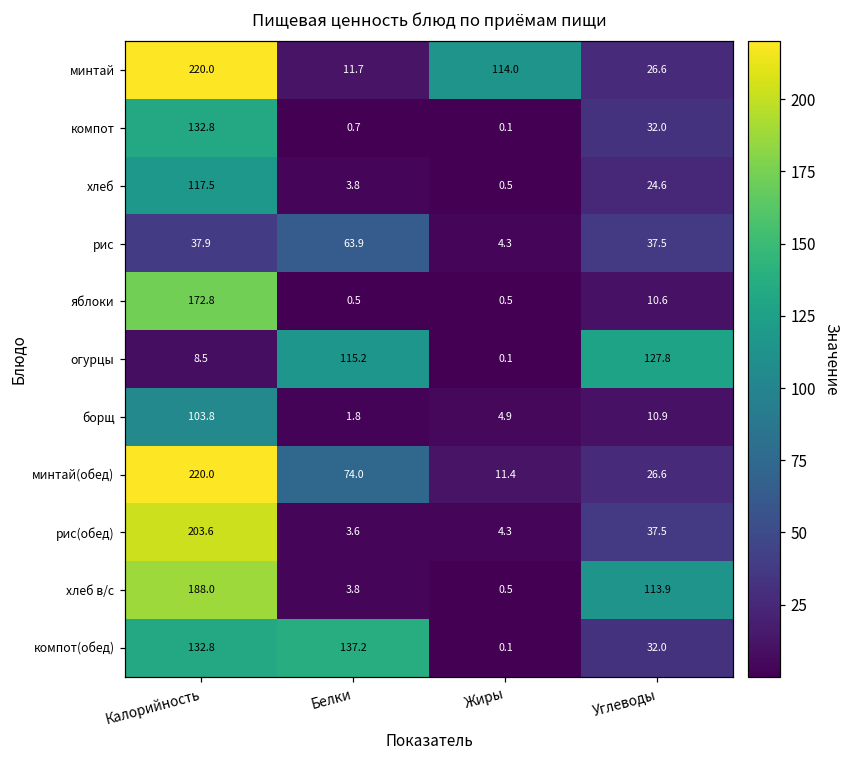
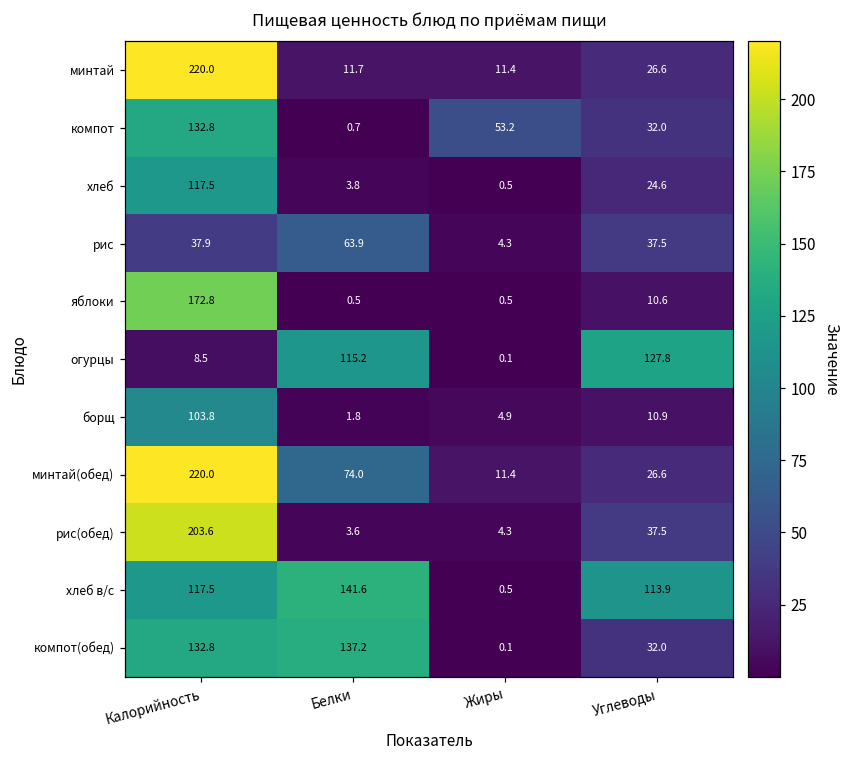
  {
    "минтай": {
      "Калорийность": 220.0,
      "Белки": 11.7,
-     "Жиры": 114.0,
+     "Жиры": 11.4,
      "Углеводы": 26.6
    },
    "компот": {
      "Калорийность": 132.8,
      "Белки": 0.7,
-     "Жиры": 0.1,
+     "Жиры": 53.2,
      "Углеводы": 32.0
    },
    "хлеб": {
      "Калорийность": 117.5,
      "Белки": 3.8,
      "Жиры": 0.5,
      "Углеводы": 24.6
    },
    "рис": {
      "Калорийность": 37.9,
      "Белки": 63.9,
      "Жиры": 4.3,
      "Углеводы": 37.5
    },
    "яблоки": {
      "Калорийность": 172.8,
      "Белки": 0.5,
      "Жиры": 0.5,
      "Углеводы": 10.6
    },
    "огурцы": {
      "Калорийность": 8.5,
      "Белки": 115.2,
      "Жиры": 0.1,
      "Углеводы": 127.8
    },
    "борщ": {
      "Калорийность": 103.8,
      "Белки": 1.8,
      "Жиры": 4.9,
      "Углеводы": 10.9
    },
    "минтай(обед)": {
      "Калорийность": 220.0,
      "Белки": 74.0,
      "Жиры": 11.4,
      "Углеводы": 26.6
    },
    "рис(обед)": {
      "Калорийность": 203.6,
      "Белки": 3.6,
      "Жиры": 4.3,
      "Углеводы": 37.5
    },
    "хлеб в/с": {
-     "Калорийность": 188.0,
-     "Белки": 3.8,
+     "Калорийность": 117.5,
+     "Белки": 141.6,
      "Жиры": 0.5,
      "Углеводы": 113.9
    },
    "компот(обед)": {
      "Калорийность": 132.8,
      "Белки": 137.2,
      "Жиры": 0.1,
      "Углеводы": 32.0
    }
  }
